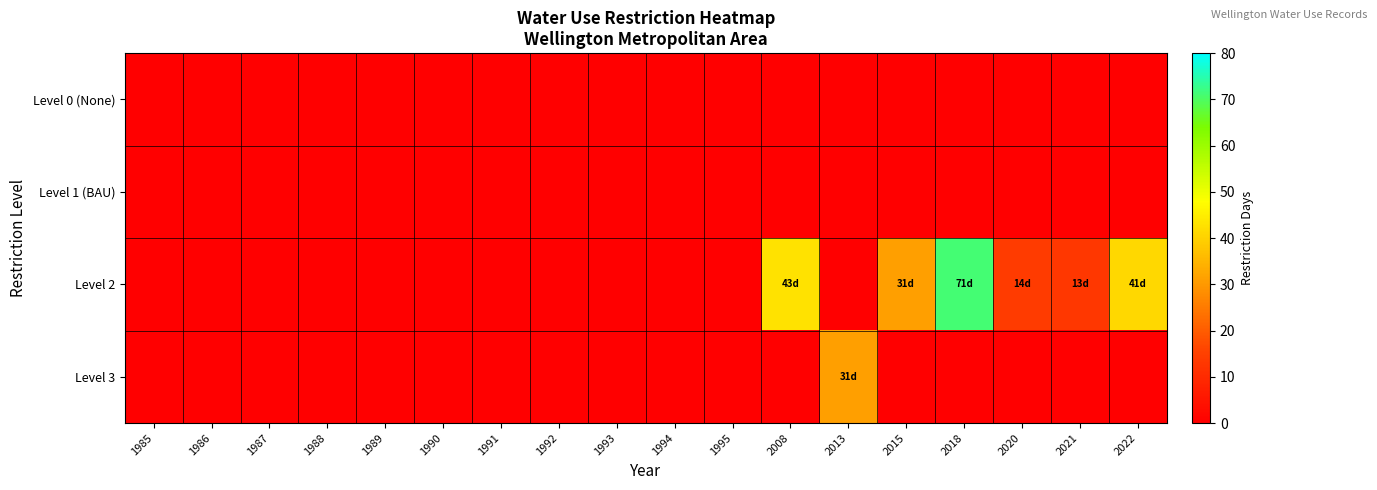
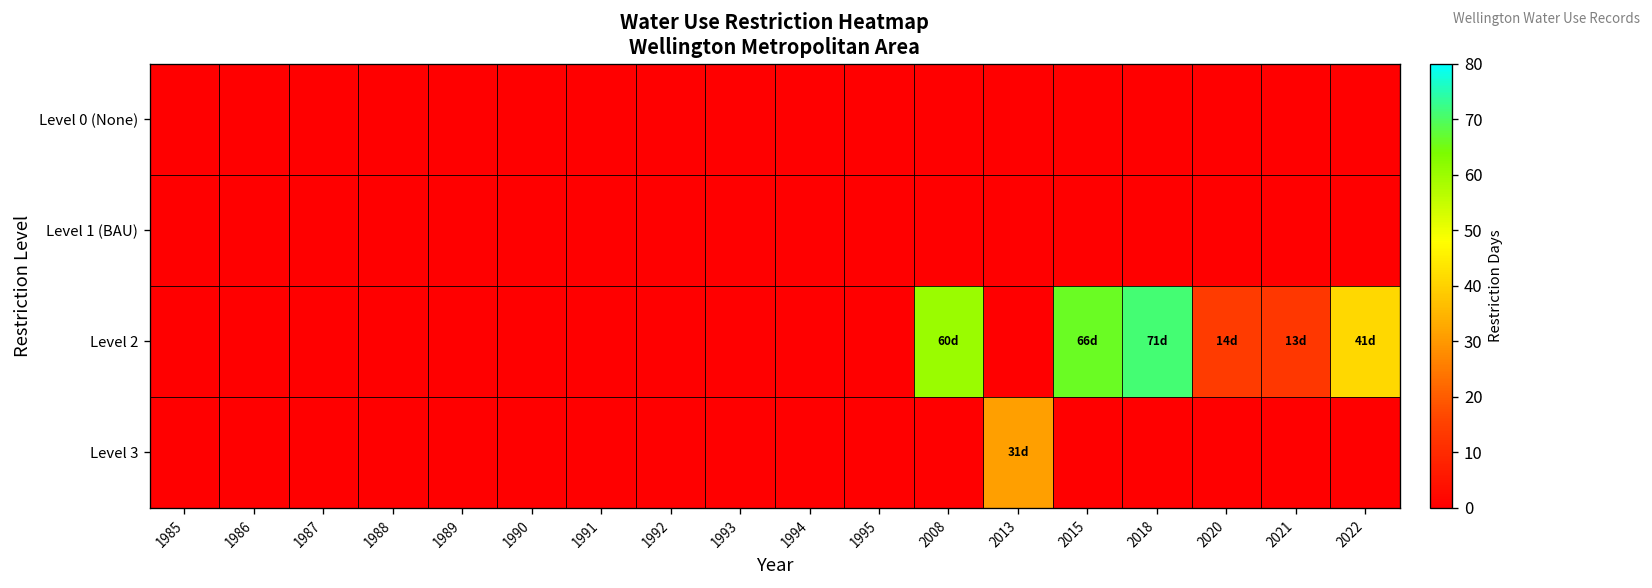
  {
    "Level 2": {
-     "2008": "43d",
-     "2015": "31d",
+     "2008": "60d",
+     "2015": "66d",
      "2018": "71d",
      "2020": "14d",
      "2021": "13d",
      "2022": "41d"
    },
    "Level 3": {
      "2013": "31d"
    }
  }
